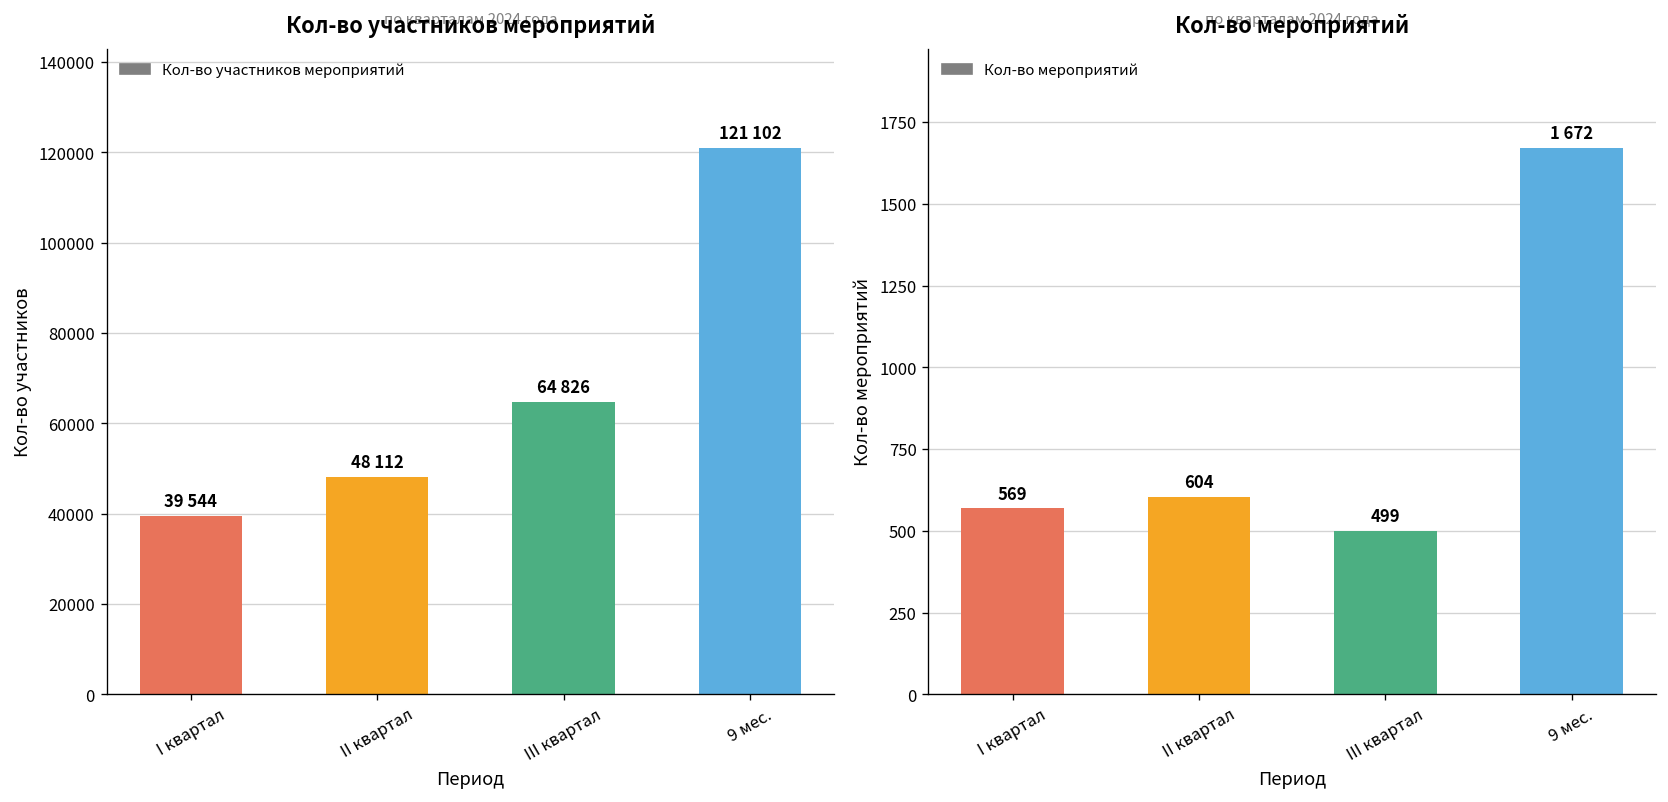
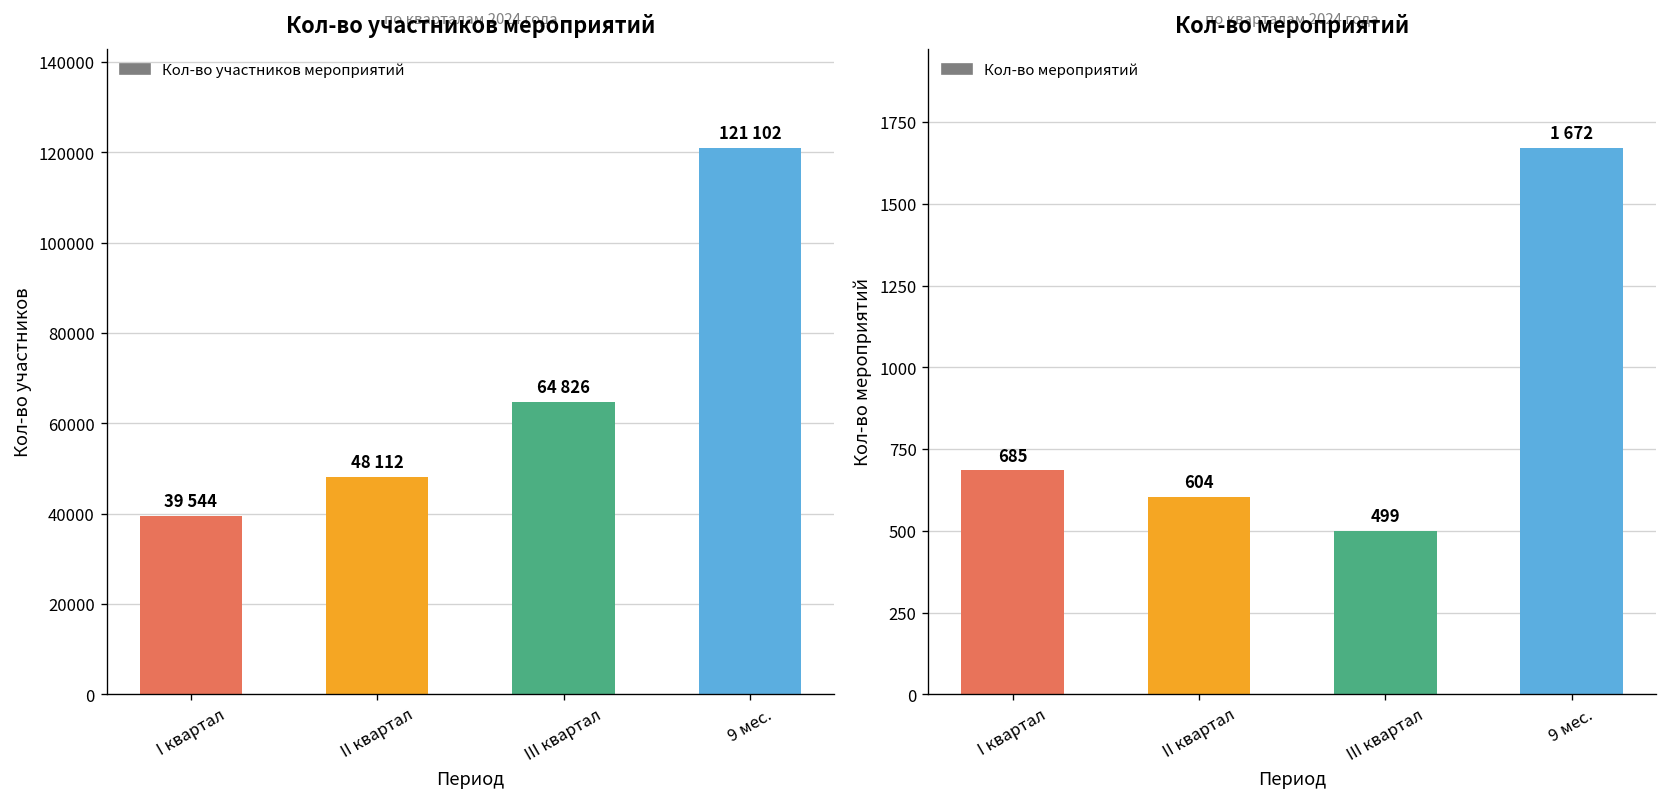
  {
    "Кол-во мероприятий": {
-     "I квартал": 569,
+     "I квартал": 685,
      "II квартал": 604,
      "III квартал": 499
    }
  }
